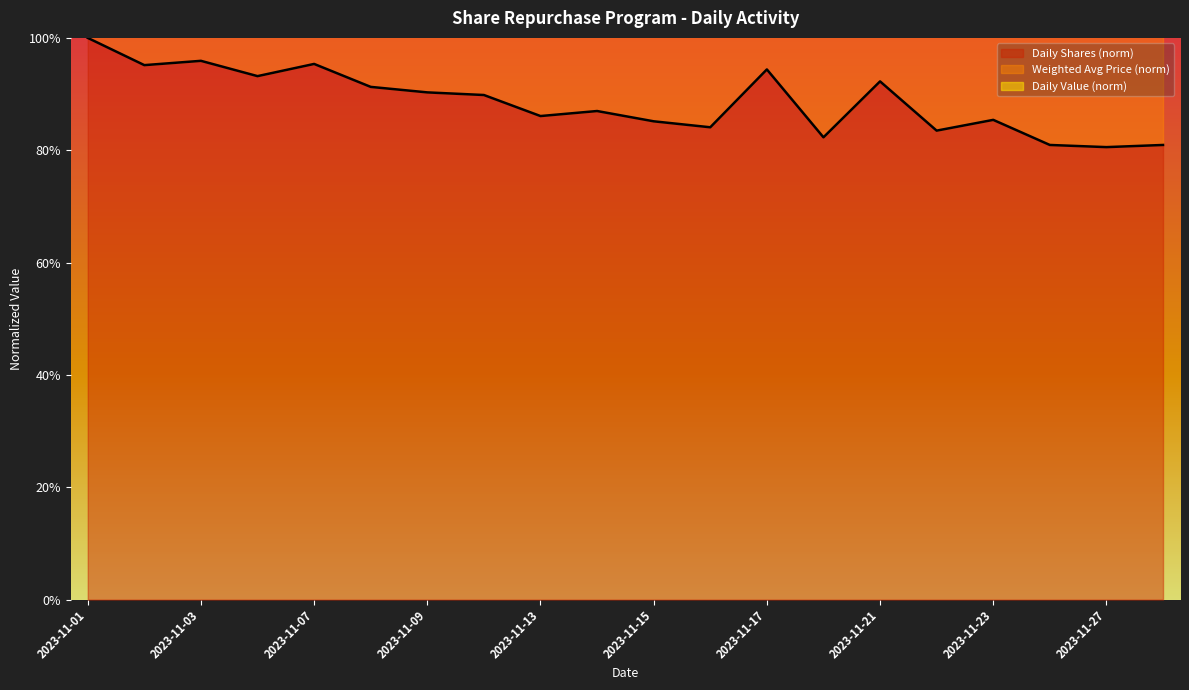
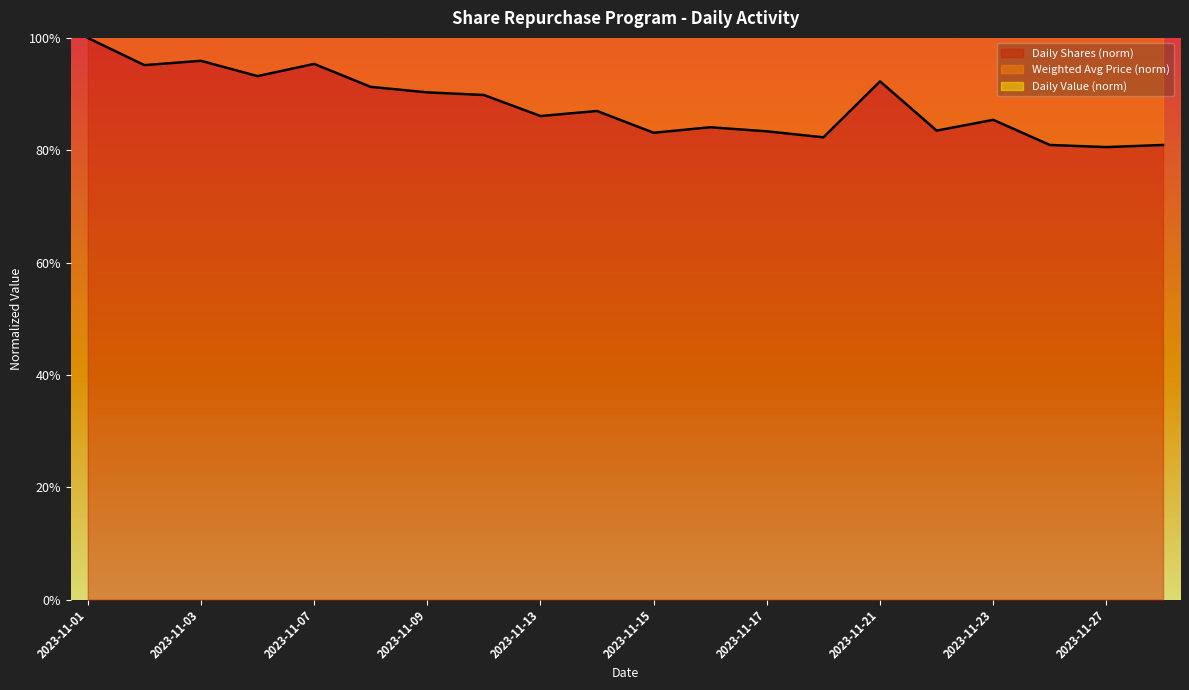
  {
    "Daily Shares (norm)": {
      "2023-11-01": "100%",
      "2023-11-03": "96%",
      "2023-11-07": "95%",
      "2023-11-09": "90%",
      "2023-11-13": "86%",
-     "2023-11-15": "85%",
-     "2023-11-17": "94%",
+     "2023-11-15": "83%",
+     "2023-11-17": "83%",
      "2023-11-21": "92%",
      "2023-11-23": "85%",
      "2023-11-27": "81%"
    }
  }
